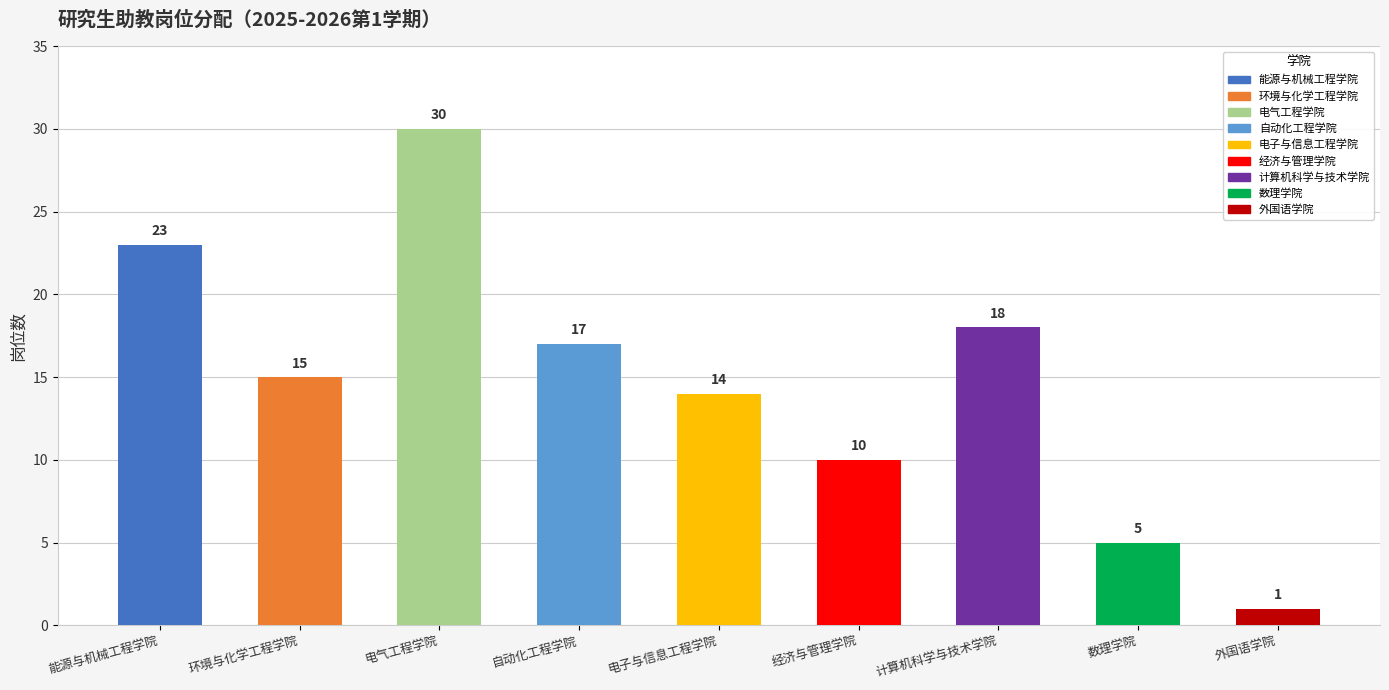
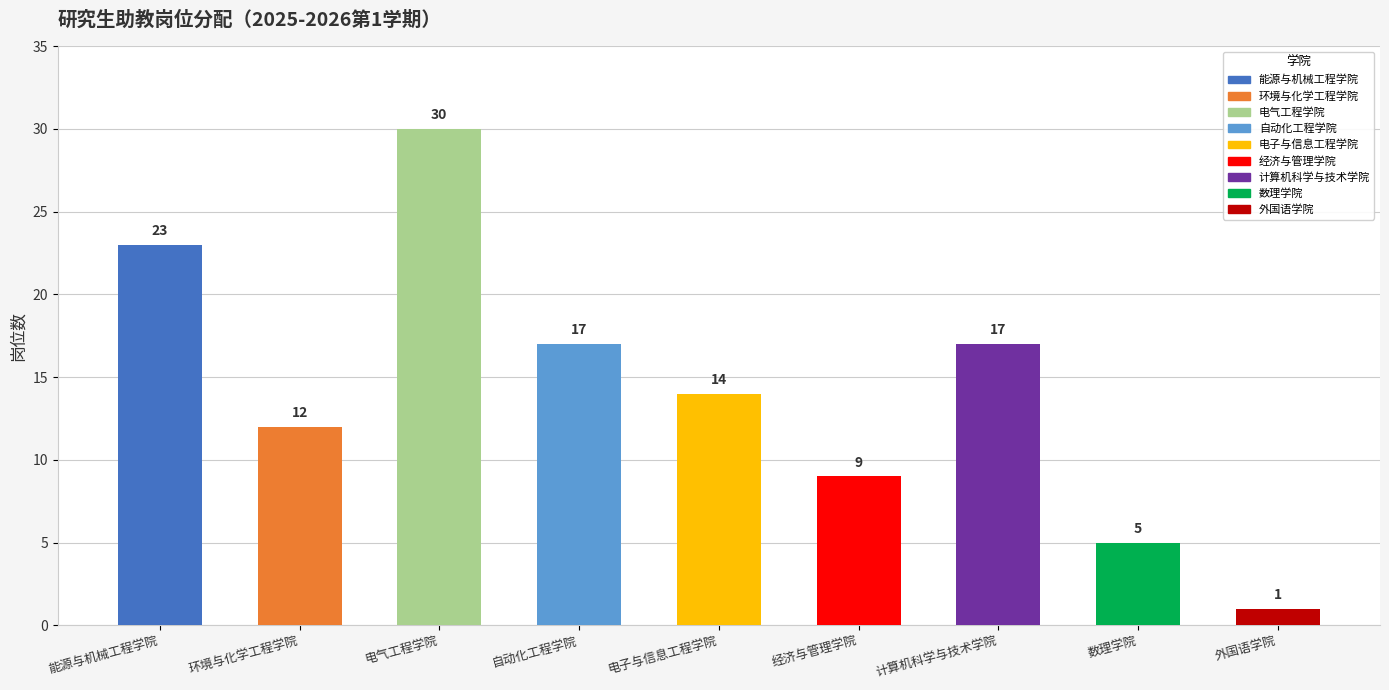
  {
    "能源与机械工程学院": 23,
-   "环境与化学工程学院": 15,
+   "环境与化学工程学院": 12,
    "电气工程学院": 30,
    "自动化工程学院": 17,
    "电子与信息工程学院": 14,
-   "经济与管理学院": 10,
-   "计算机科学与技术学院": 18,
+   "经济与管理学院": 9,
+   "计算机科学与技术学院": 17,
    "数理学院": 5,
    "外国语学院": 1
  }
